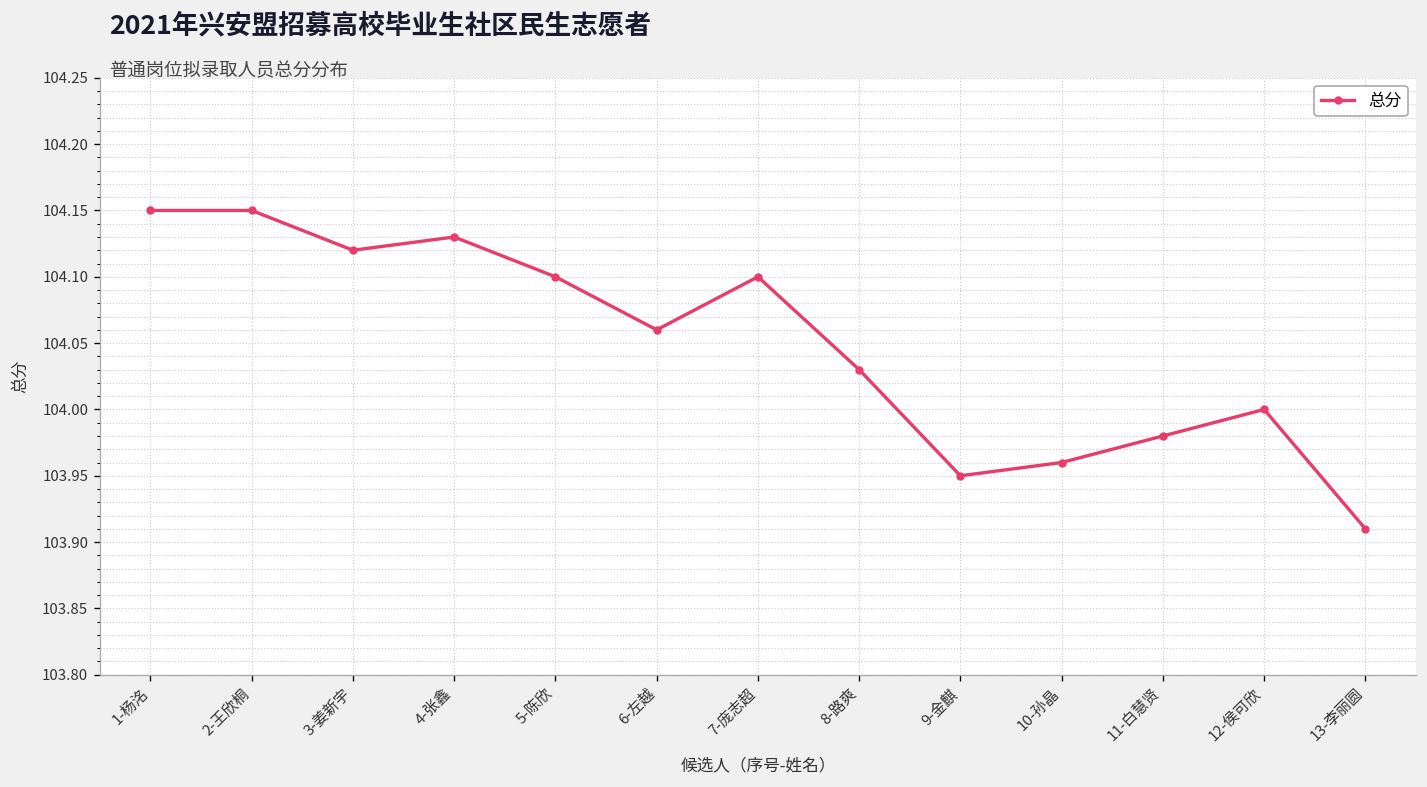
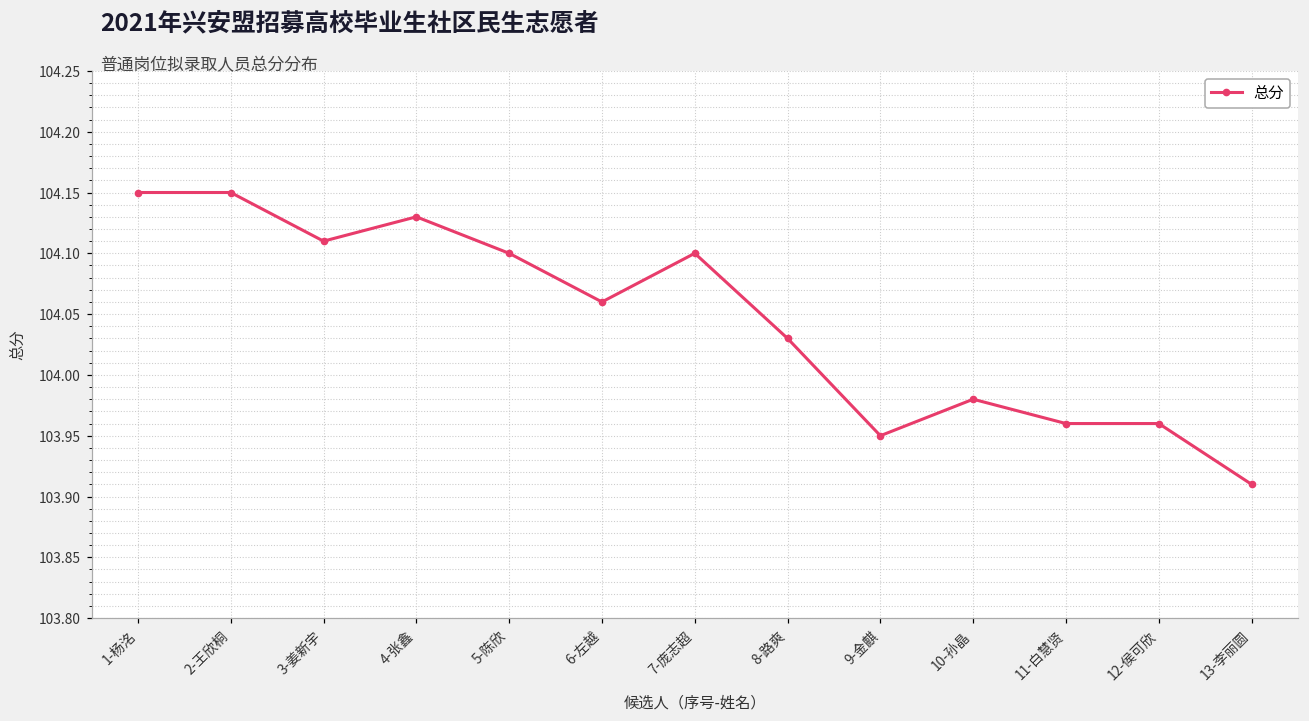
  {
    "1-杨洺": 104.15,
    "2-王欣桐": 104.15,
-   "3-姜新宇": 104.12,
+   "3-姜新宇": 104.11,
    "4-张鑫": 104.13,
    "5-陈欣": 104.10,
    "6-左越": 104.06,
    "7-庞志超": 104.10,
    "8-路爽": 104.03,
    "9-金麒": 103.95,
-   "10-孙晶": 103.96,
-   "11-白慧贤": 103.98,
-   "12-侯可欣": 104.00,
+   "10-孙晶": 103.98,
+   "11-白慧贤": 103.96,
+   "12-侯可欣": 103.96,
    "13-李丽圆": 103.91
  }
